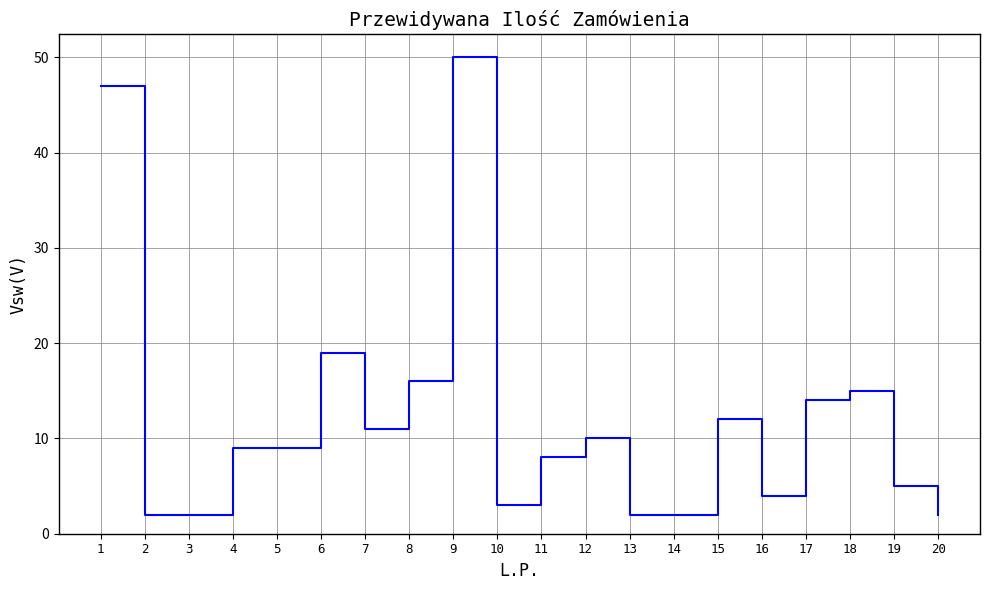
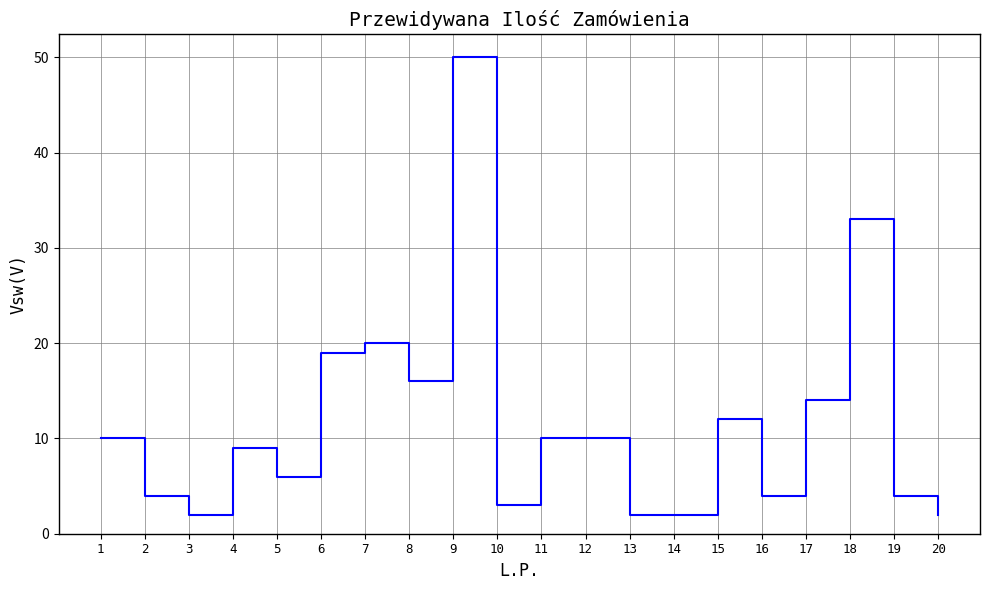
  {
-   "1": 47,
-   "2": 2,
+   "1": 10,
+   "2": 4,
    "3": 2,
    "4": 9,
-   "5": 9,
+   "5": 6,
    "6": 19,
-   "7": 11,
+   "7": 20,
    "8": 16,
    "9": 50,
    "10": 3,
-   "11": 8,
+   "11": 10,
    "12": 10,
    "13": 2,
    "14": 2,
    "15": 12,
    "16": 4,
    "17": 14,
-   "18": 15,
-   "19": 5,
+   "18": 33,
+   "19": 4,
    "20": 2
  }
